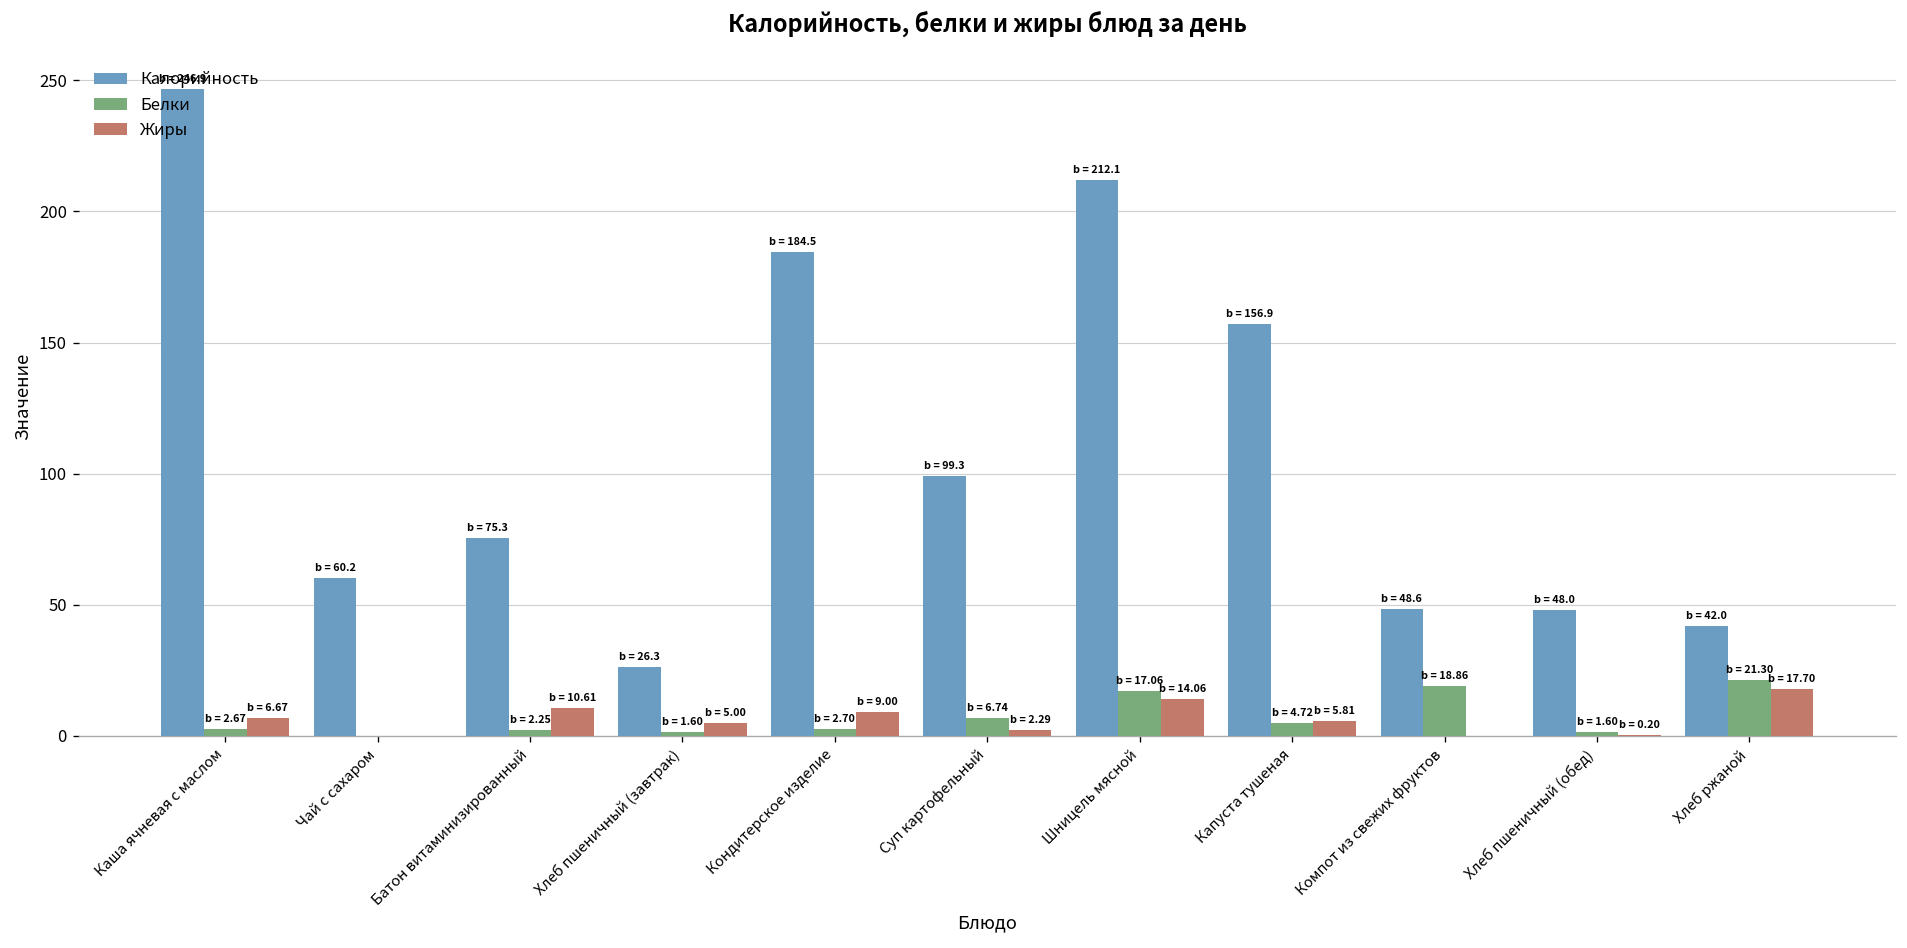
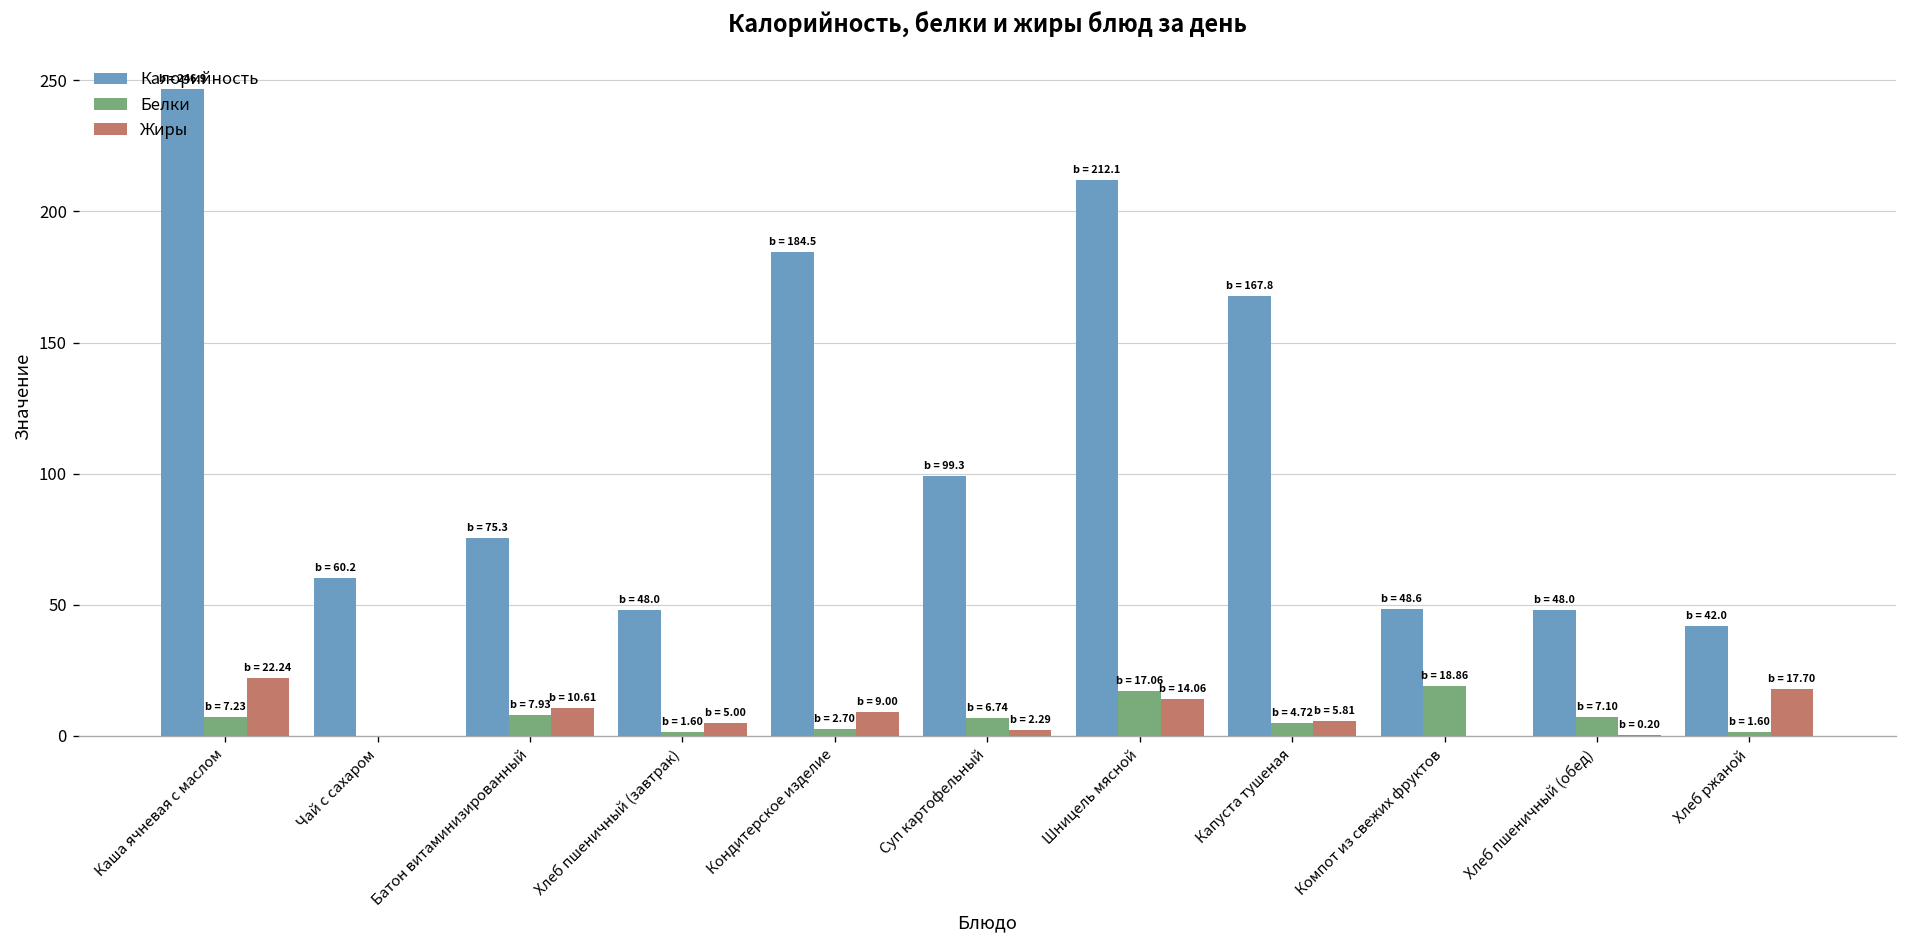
  {
    "Калорийность": {
      "Каша ячневая с маслом": 246.9,
      "Чай с сахаром": 60.2,
      "Батон витаминизированный": 75.3,
-     "Хлеб пшеничный (завтрак)": 26.3,
+     "Хлеб пшеничный (завтрак)": 48.0,
      "Кондитерское изделие": 184.5,
      "Суп картофельный": 99.3,
      "Шницель мясной": 212.1,
-     "Капуста тушеная": 156.9,
+     "Капуста тушеная": 167.8,
      "Компот из свежих фруктов": 48.6,
      "Хлеб пшеничный (обед)": 48.0,
      "Хлеб ржаной": 42.0
    },
    "Белки": {
-     "Каша ячневая с маслом": 2.67,
-     "Батон витаминизированный": 2.25,
+     "Каша ячневая с маслом": 7.23,
+     "Батон витаминизированный": 7.93,
      "Хлеб пшеничный (завтрак)": 1.60,
      "Кондитерское изделие": 2.70,
      "Суп картофельный": 6.74,
      "Шницель мясной": 17.06,
      "Капуста тушеная": 4.72,
      "Компот из свежих фруктов": 18.86,
-     "Хлеб пшеничный (обед)": 1.60,
-     "Хлеб ржаной": 21.30
+     "Хлеб пшеничный (обед)": 7.10,
+     "Хлеб ржаной": 1.60
    },
    "Жиры": {
-     "Каша ячневая с маслом": 6.67,
+     "Каша ячневая с маслом": 22.24,
      "Батон витаминизированный": 10.61,
      "Хлеб пшеничный (завтрак)": 5.00,
      "Кондитерское изделие": 9.00,
      "Суп картофельный": 2.29,
      "Шницель мясной": 14.06,
      "Капуста тушеная": 5.81,
      "Хлеб пшеничный (обед)": 0.20,
      "Хлеб ржаной": 17.70
    }
  }
